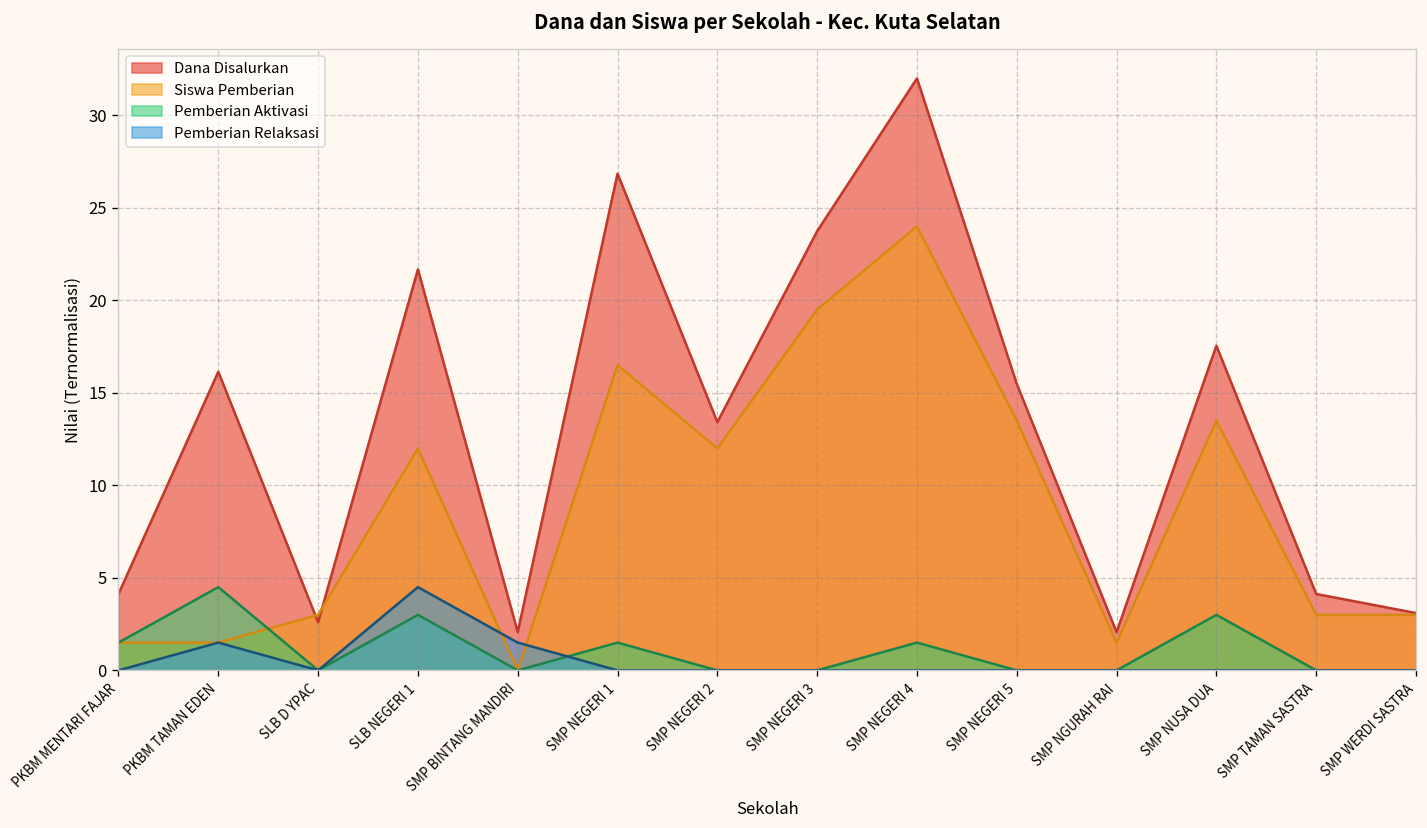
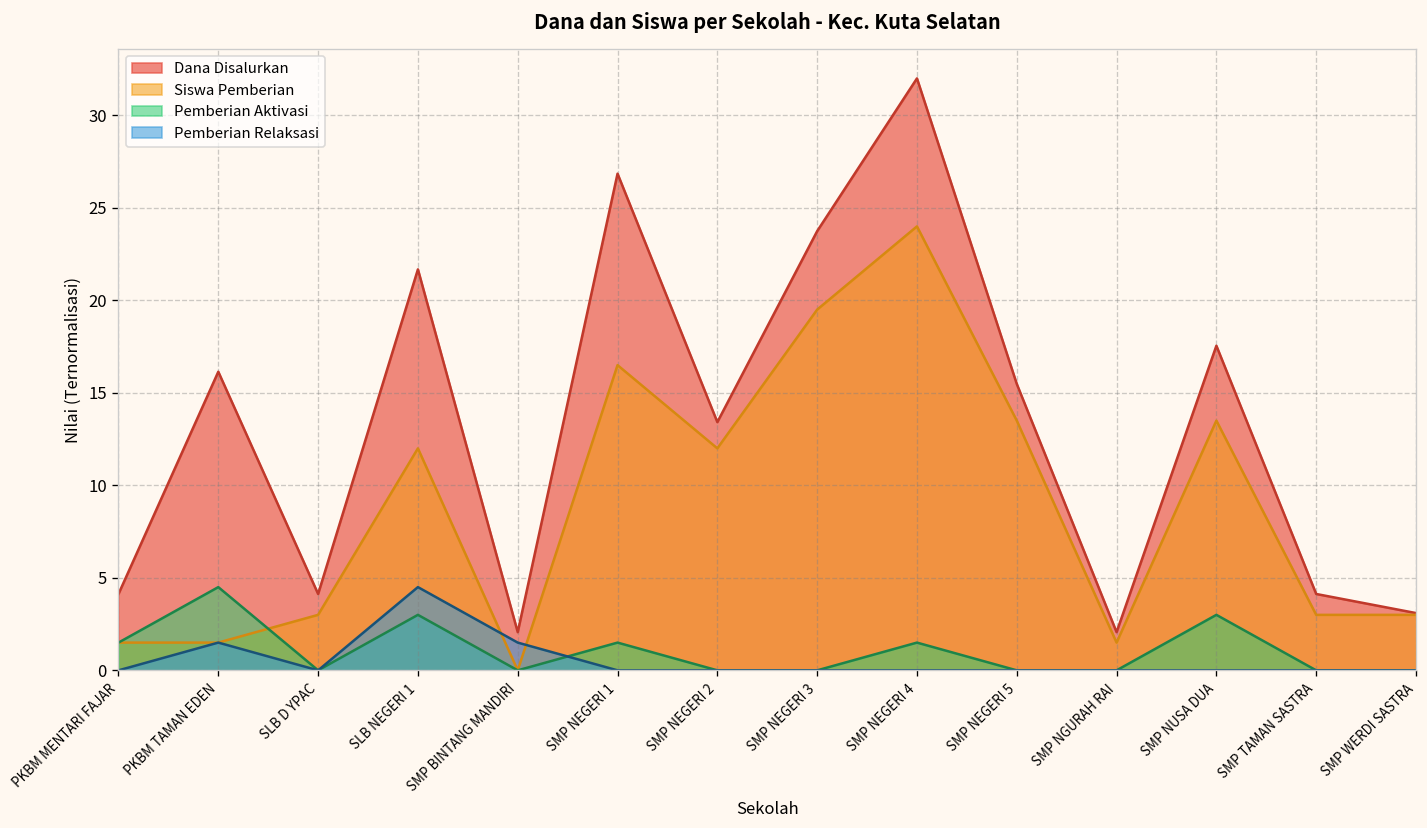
  {
    "Dana Disalurkan": {
      "PKBM MENTARI FAJAR": 4.1,
      "PKBM TAMAN EDEN": 16.1,
-     "SLB D YPAC": 2.6,
+     "SLB D YPAC": 4.1,
      "SLB NEGERI 1": 21.7,
      "SMP BINTANG MANDIRI": 2.1,
      "SMP NEGERI 1": 26.9,
      "SMP NEGERI 2": 13.4,
      "SMP NEGERI 3": 23.7,
      "SMP NEGERI 4": 32.0,
      "SMP NEGERI 5": 15.5,
      "SMP NGURAH RAI": 2.1,
      "SMP NUSA DUA": 17.5,
      "SMP TAMAN SASTRA": 4.1
    },
    "Siswa Pemberian": {
      "SLB D YPAC": 3.0,
      "SLB NEGERI 1": 12.0,
      "SMP NEGERI 1": 16.5,
      "SMP NEGERI 2": 12.0,
      "SMP NEGERI 3": 19.5,
      "SMP NEGERI 4": 24.0,
      "SMP NEGERI 5": 13.5,
      "SMP NGURAH RAI": 1.5,
      "SMP NUSA DUA": 13.5,
      "SMP TAMAN SASTRA": 3.0
    },
    "Pemberian Aktivasi": {
      "PKBM TAMAN EDEN": 4.5,
      "SLB NEGERI 1": 3.0,
      "SMP NEGERI 1": 1.5,
      "SMP NEGERI 4": 1.5,
      "SMP NUSA DUA": 3.0
    },
    "Pemberian Relaksasi": {
      "PKBM MENTARI FAJAR": 0.0,
      "SLB NEGERI 1": 4.5,
      "SMP BINTANG MANDIRI": 1.5,
      "SMP NEGERI 1": 0.0,
      "SMP NEGERI 4": 0.0,
      "SMP NUSA DUA": 0.0
    }
  }
